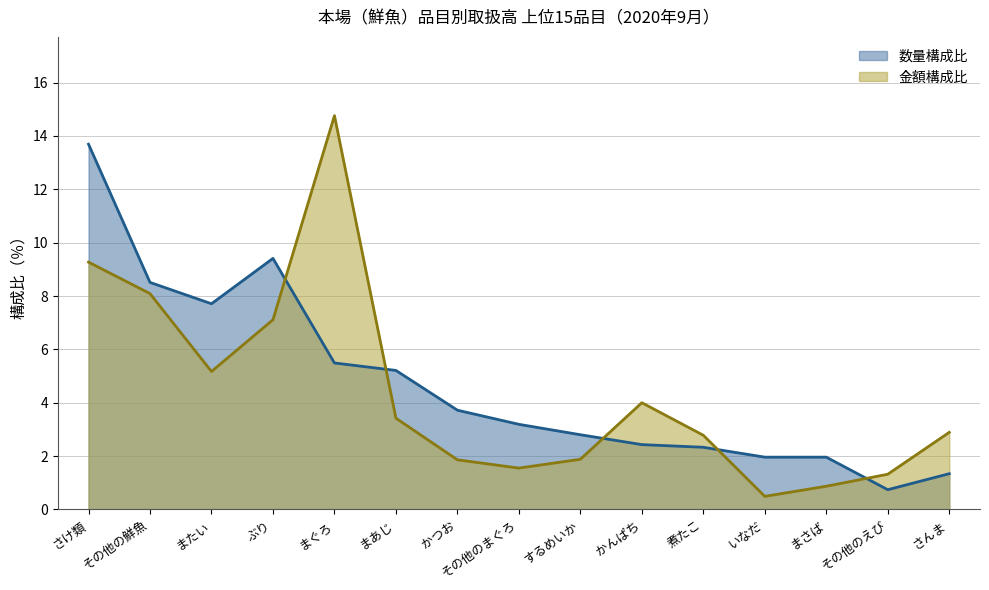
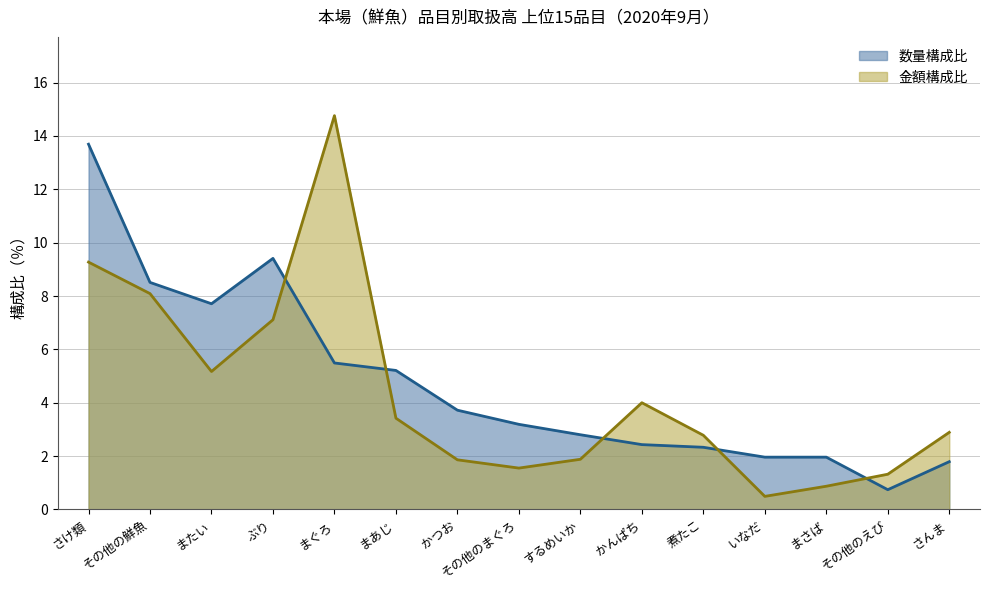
  {
    "数量構成比": {
      "さけ類": 13.7,
      "その他の鮮魚": 8.5,
      "またい": 7.7,
      "ぶり": 9.4,
      "まぐろ": 5.5,
      "まあじ": 5.2,
      "かつお": 3.7,
      "その他のまぐろ": 3.2,
      "するめいか": 2.8,
      "かんぱち": 2.4,
      "煮たこ": 2.3,
      "いなだ": 2.0,
      "まさば": 2.0,
      "その他のえび": 0.7,
-     "さんま": 1.3
+     "さんま": 1.8
    },
    "金額構成比": {
      "さけ類": 9.3,
      "その他の鮮魚": 8.1,
      "またい": 5.2,
      "ぶり": 7.1,
      "まぐろ": 14.8,
      "まあじ": 3.4,
      "かつお": 1.9,
      "その他のまぐろ": 1.6,
      "するめいか": 1.9,
      "かんぱち": 4.0,
      "煮たこ": 2.8,
      "いなだ": 0.5,
      "まさば": 0.9,
      "その他のえび": 1.3,
      "さんま": 2.9
    }
  }
